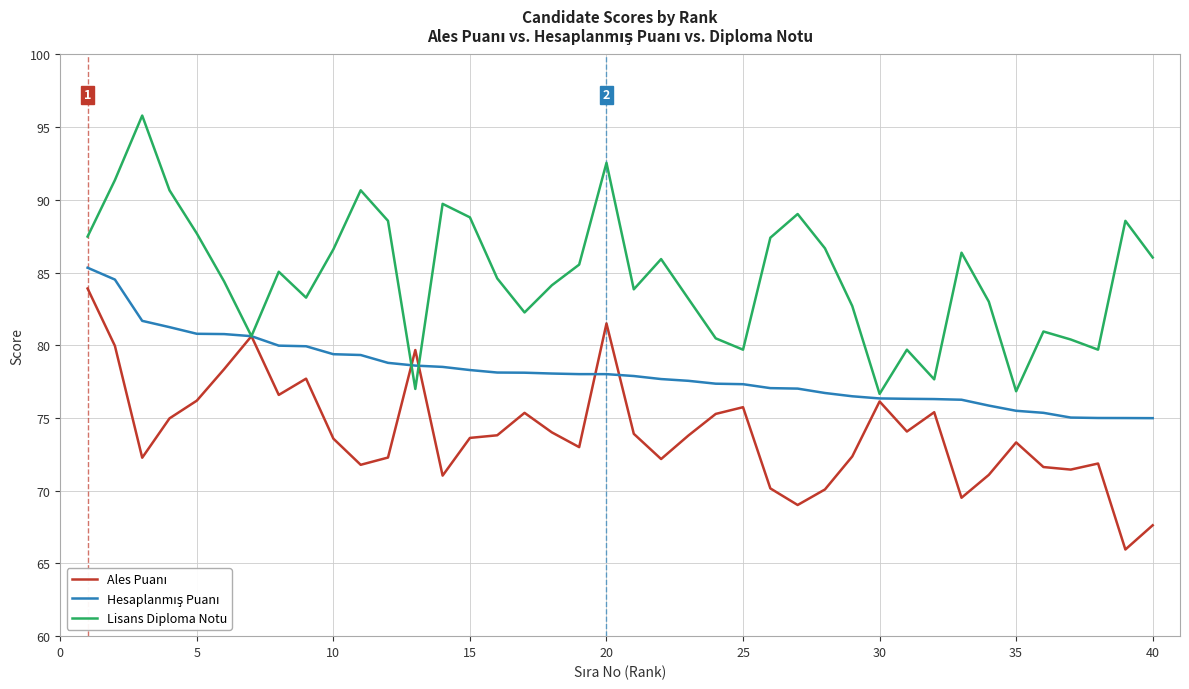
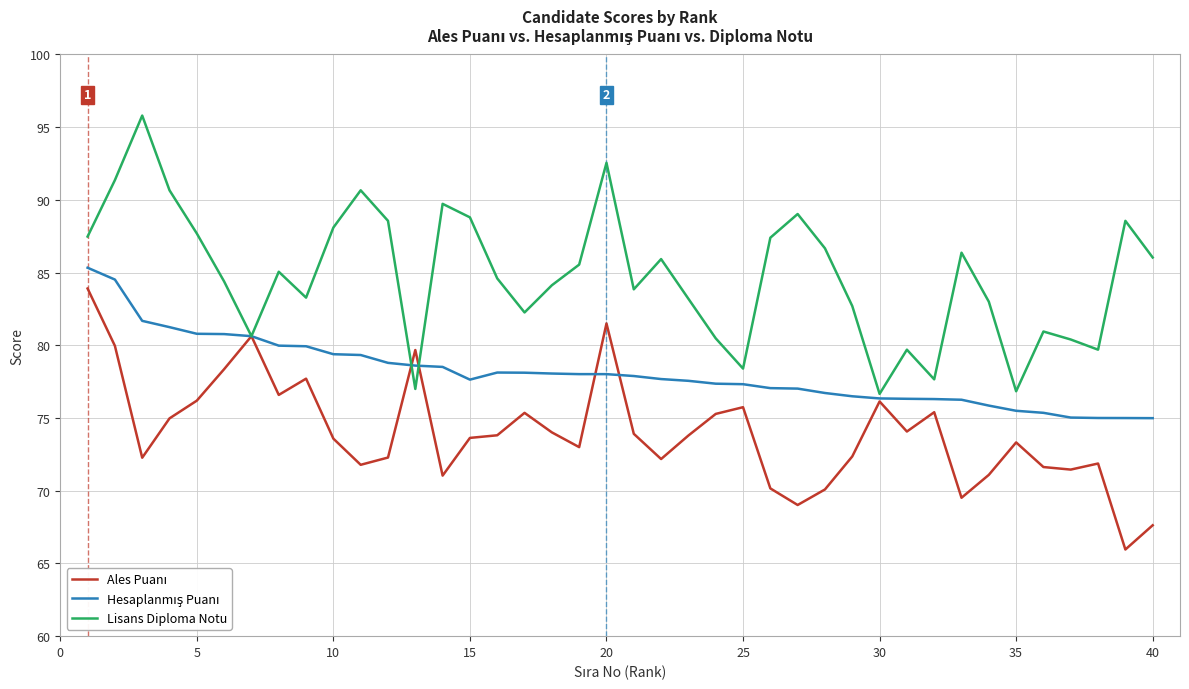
  {
    "Ales Puanı": {
      "5": 76.2,
      "10": 73.6,
      "15": 73.6,
      "20": 81.5,
      "25": 75.7,
      "30": 76.1,
      "35": 73.3,
      "40": 67.6
    },
    "Hesaplanmış Puanı": {
      "5": 80.8,
      "10": 79.4,
-     "15": 78.3,
+     "15": 77.6,
      "20": 78.0,
      "25": 77.3,
      "30": 76.3,
      "35": 75.5,
      "40": 75.0
    },
    "Lisans Diploma Notu": {
      "5": 87.7,
-     "10": 86.6,
+     "10": 88.1,
      "15": 88.8,
      "20": 92.6,
-     "25": 79.7,
+     "25": 78.4,
      "30": 76.7,
      "35": 76.8,
      "40": 86.0
    }
  }
